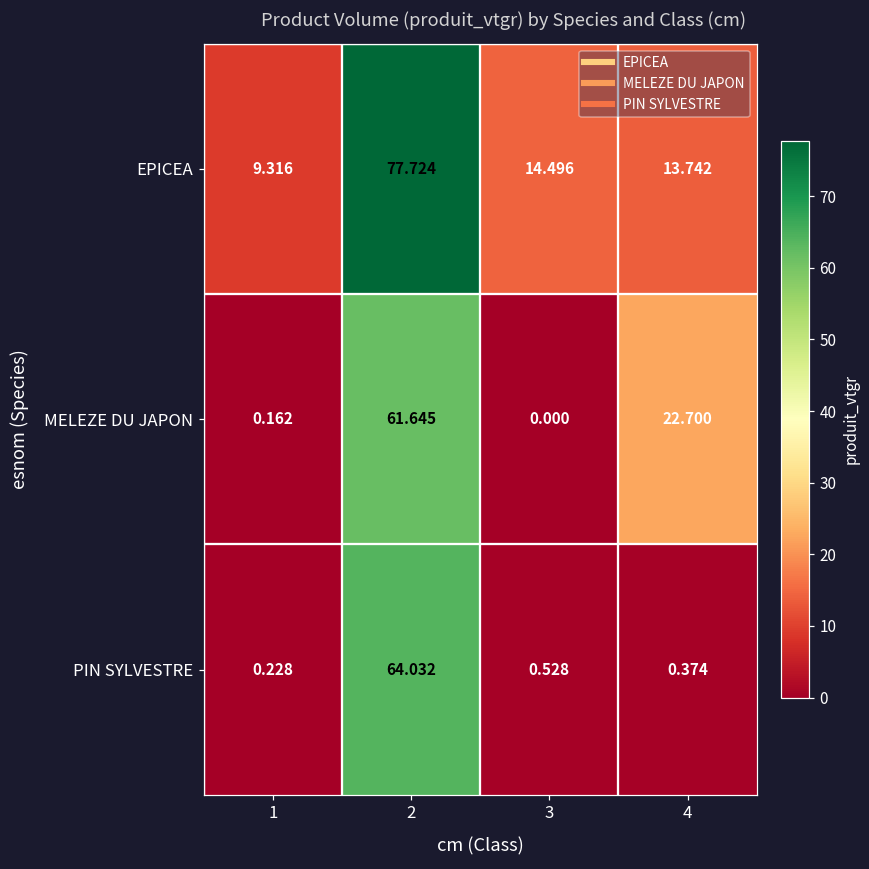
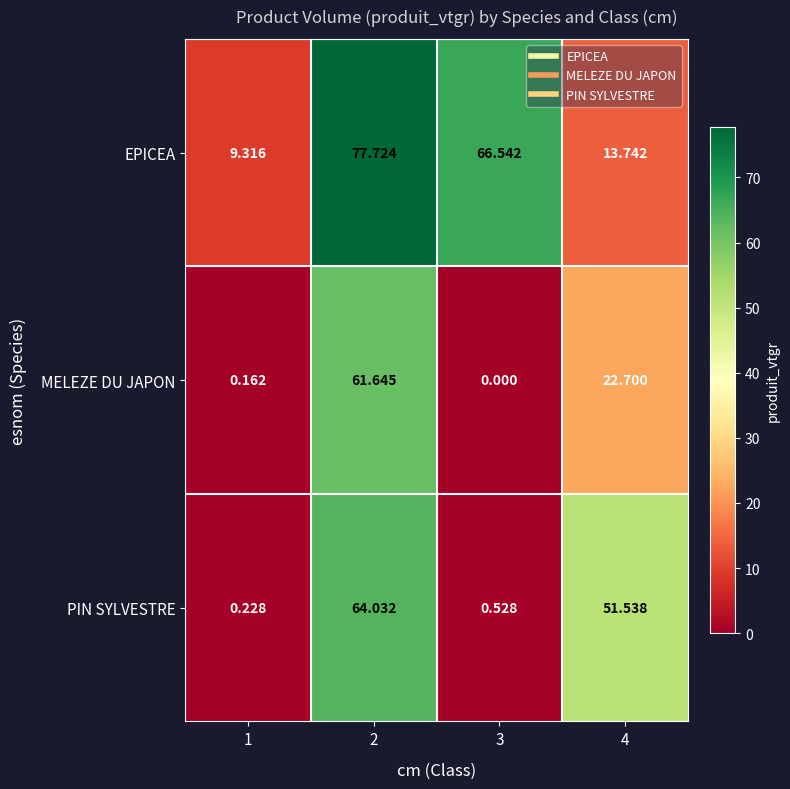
  {
    "EPICEA": {
      "1": 9.316,
      "2": 77.724,
-     "3": 14.496,
+     "3": 66.542,
      "4": 13.742
    },
    "MELEZE DU JAPON": {
      "1": 0.162,
      "2": 61.645,
      "3": 0.000,
      "4": 22.700
    },
    "PIN SYLVESTRE": {
      "1": 0.228,
      "2": 64.032,
      "3": 0.528,
-     "4": 0.374
+     "4": 51.538
    }
  }
